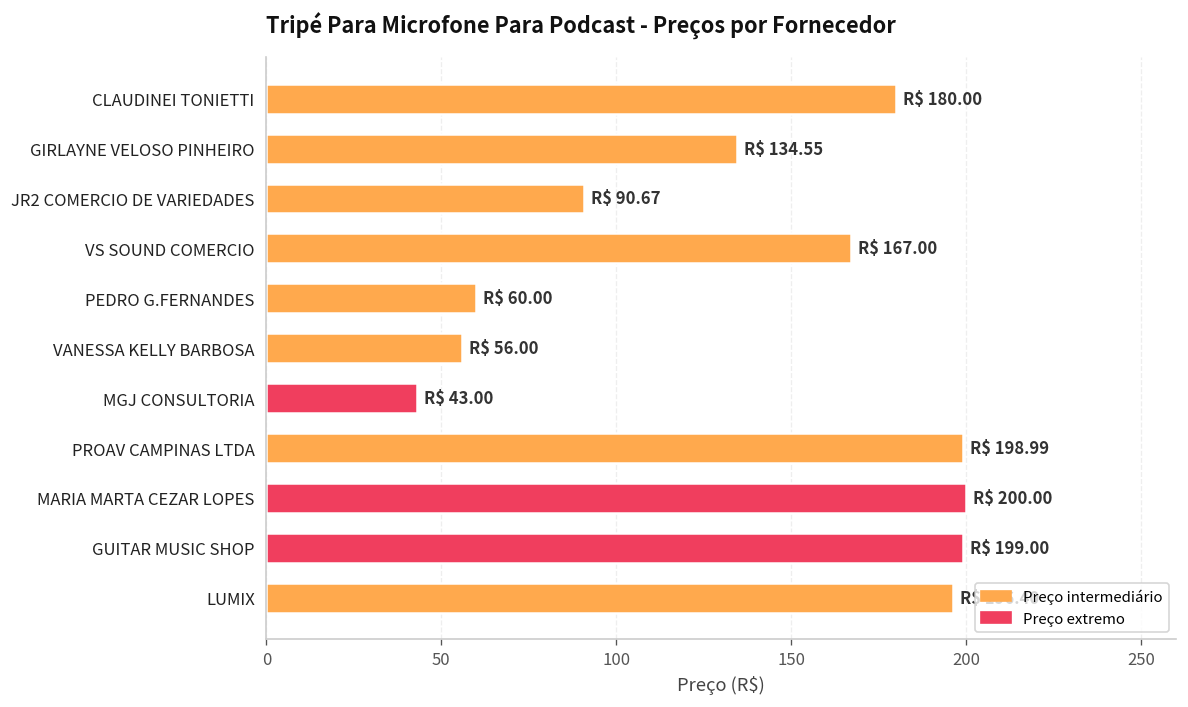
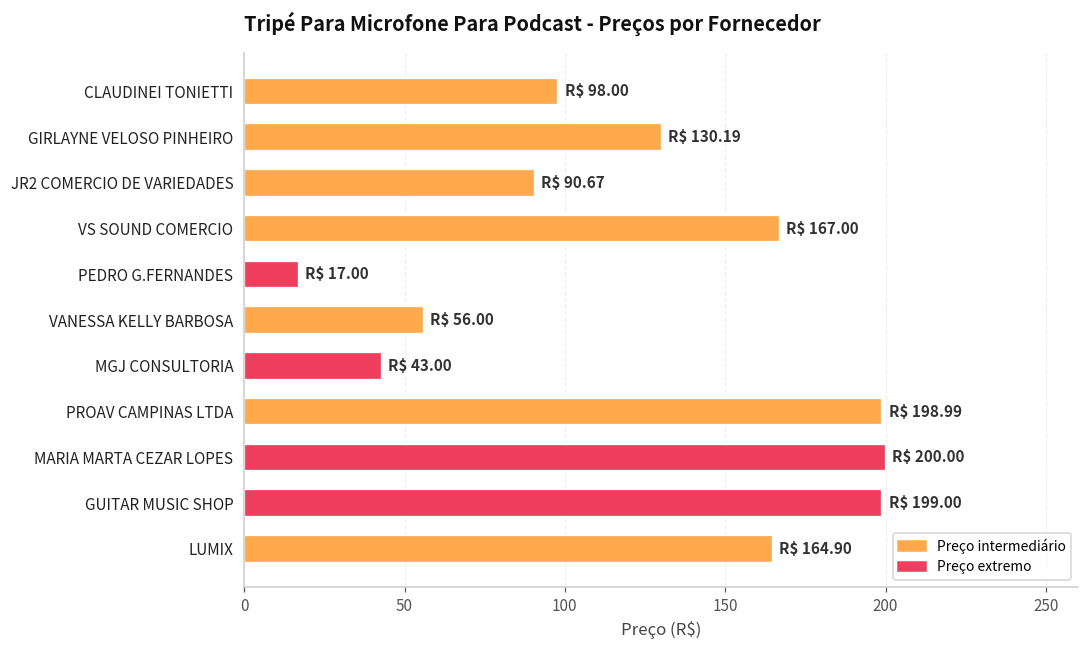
  {
-   "CLAUDINEI TONIETTI": 180.00,
-   "GIRLAYNE VELOSO PINHEIRO": 134.55,
+   "CLAUDINEI TONIETTI": 98.00,
+   "GIRLAYNE VELOSO PINHEIRO": 130.19,
    "JR2 COMERCIO DE VARIEDADES": 90.67,
    "VS SOUND COMERCIO": 167.00,
-   "PEDRO G.FERNANDES": 60.00,
+   "PEDRO G.FERNANDES": 17.00,
    "VANESSA KELLY BARBOSA": 56.00,
    "MGJ CONSULTORIA": 43.00,
    "PROAV CAMPINAS LTDA": 198.99,
    "MARIA MARTA CEZAR LOPES": 200.00,
    "GUITAR MUSIC SHOP": 199.00,
-   "LUMIX": 196
+   "LUMIX": 165
  }
